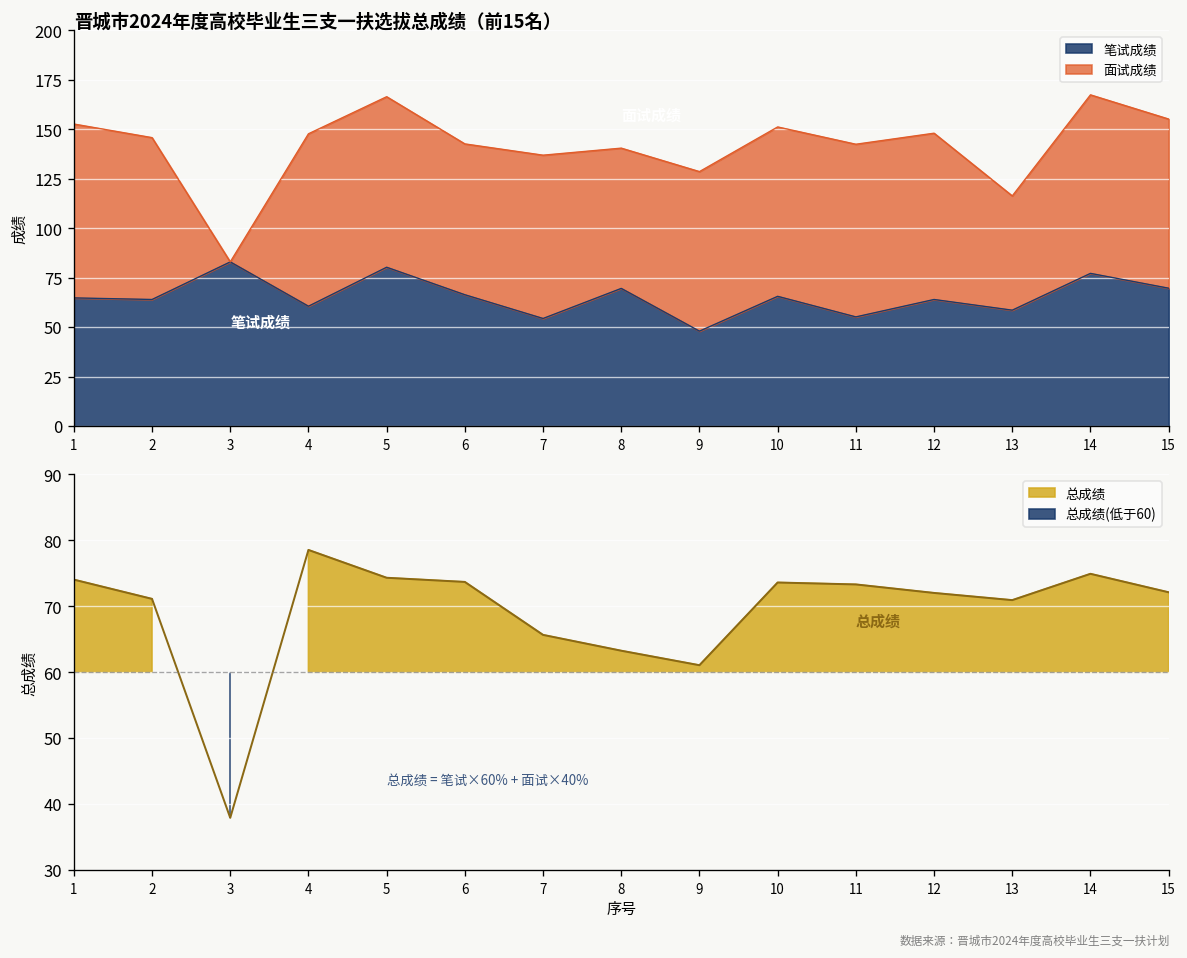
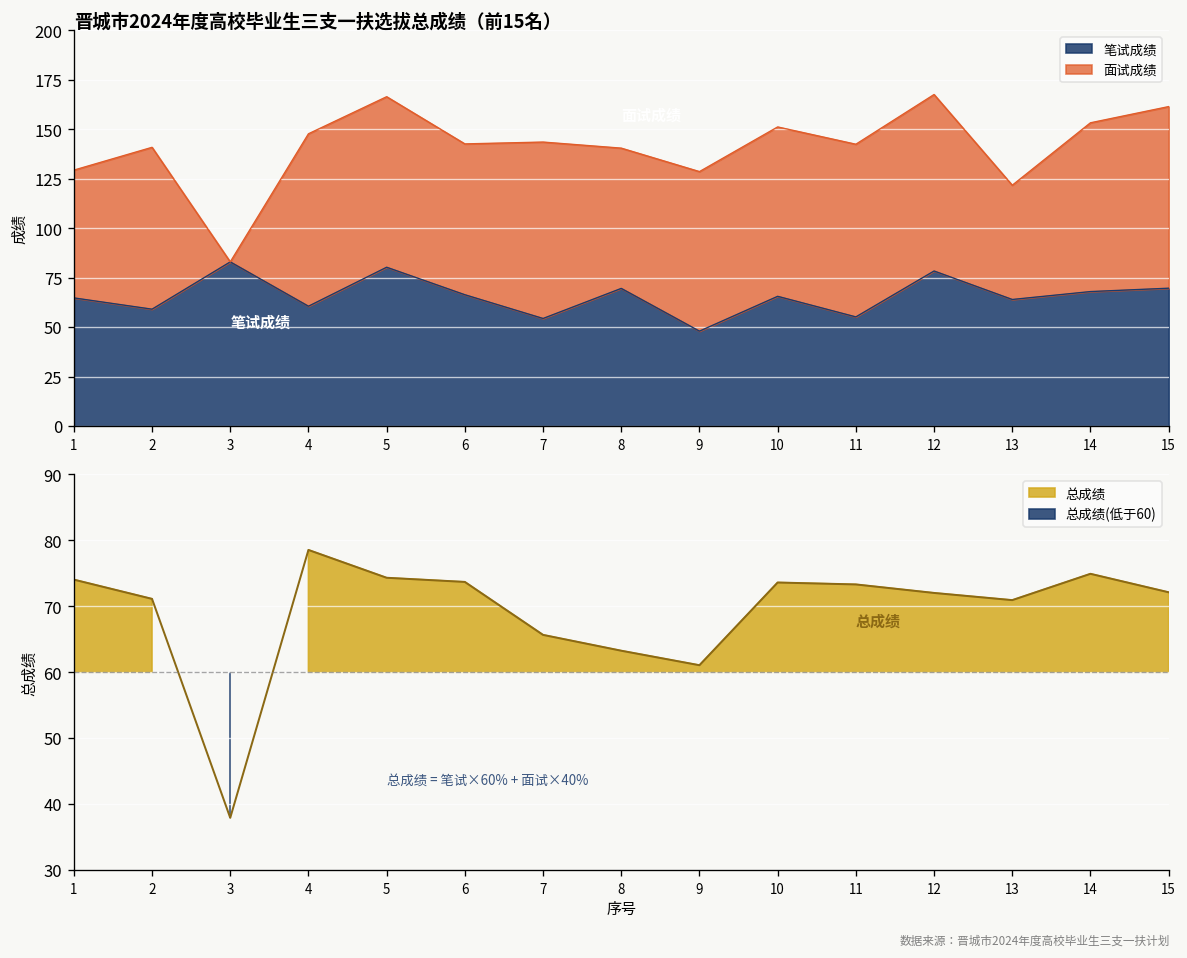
  {
    "晋城市2024年度高校毕业生三支一扶选拔总成绩（前15名）": {
      "笔试成绩": {
        "1": 65,
-       "2": 64,
+       "2": 59,
        "4": 61,
        "5": 80,
        "6": 66,
        "7": 54,
        "8": 70,
        "9": 48,
        "10": 66,
        "11": 55,
-       "12": 64,
-       "13": 59,
-       "14": 77,
+       "12": 78,
+       "13": 64,
+       "14": 68,
        "15": 70
      },
      "面试成绩": {
-       "1": 88,
+       "1": 65,
        "2": 82,
        "4": 87,
        "5": 86,
        "6": 76,
-       "7": 83,
+       "7": 89,
        "8": 71,
        "9": 81,
        "10": 86,
        "11": 87,
-       "12": 84,
+       "12": 89,
        "13": 58,
-       "14": 90,
-       "15": 85
+       "14": 85,
+       "15": 92
      }
    }
  }
